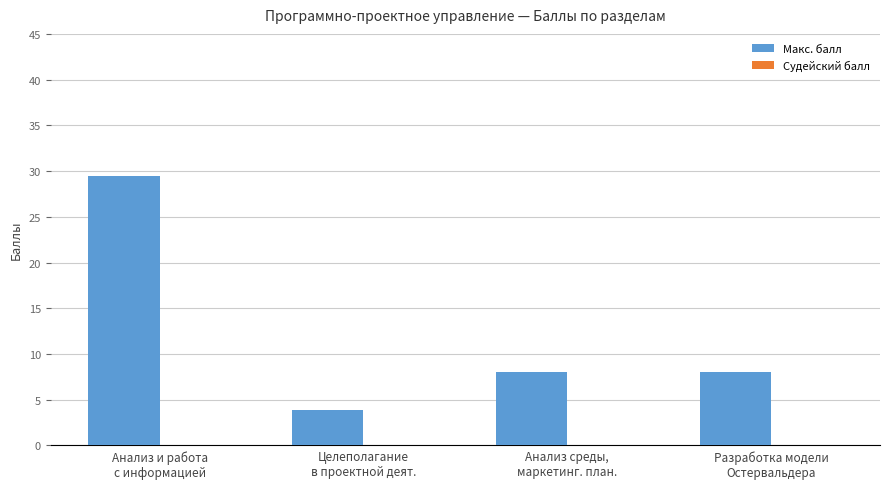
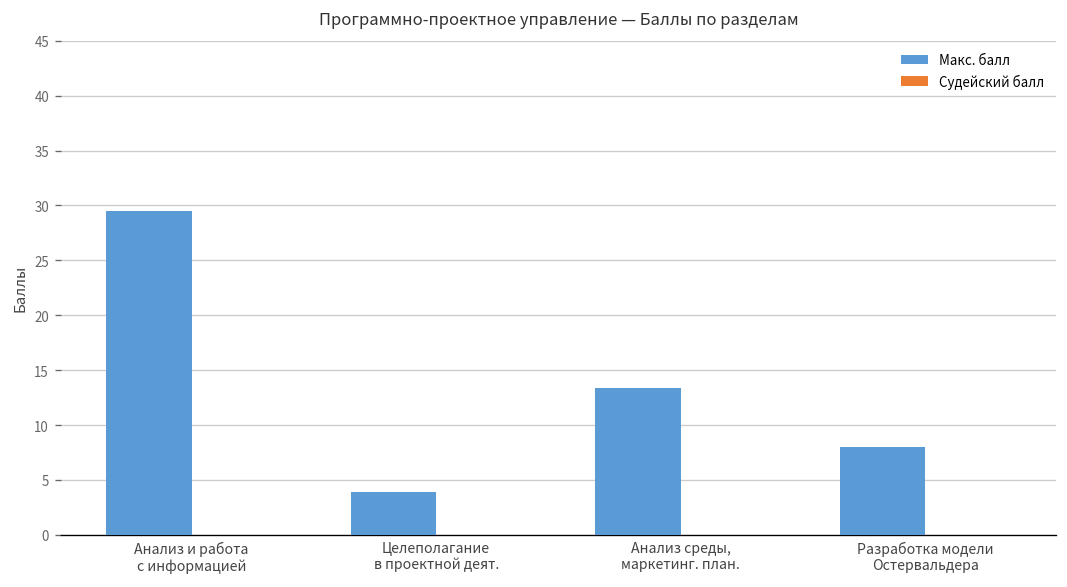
  {
    "Макс. балл": {
      "Анализ и работа с информацией": 30,
      "Целеполагание в проектной деят.": 4,
-     "Анализ среды, маркетинг. план.": 8,
+     "Анализ среды, маркетинг. план.": 13,
      "Разработка модели Остервальдера": 8
    },
    "Судейский балл": {
      "Анализ и работа с информацией": 0,
      "Целеполагание в проектной деят.": 0,
      "Анализ среды, маркетинг. план.": 0,
      "Разработка модели Остервальдера": 0
    }
  }
